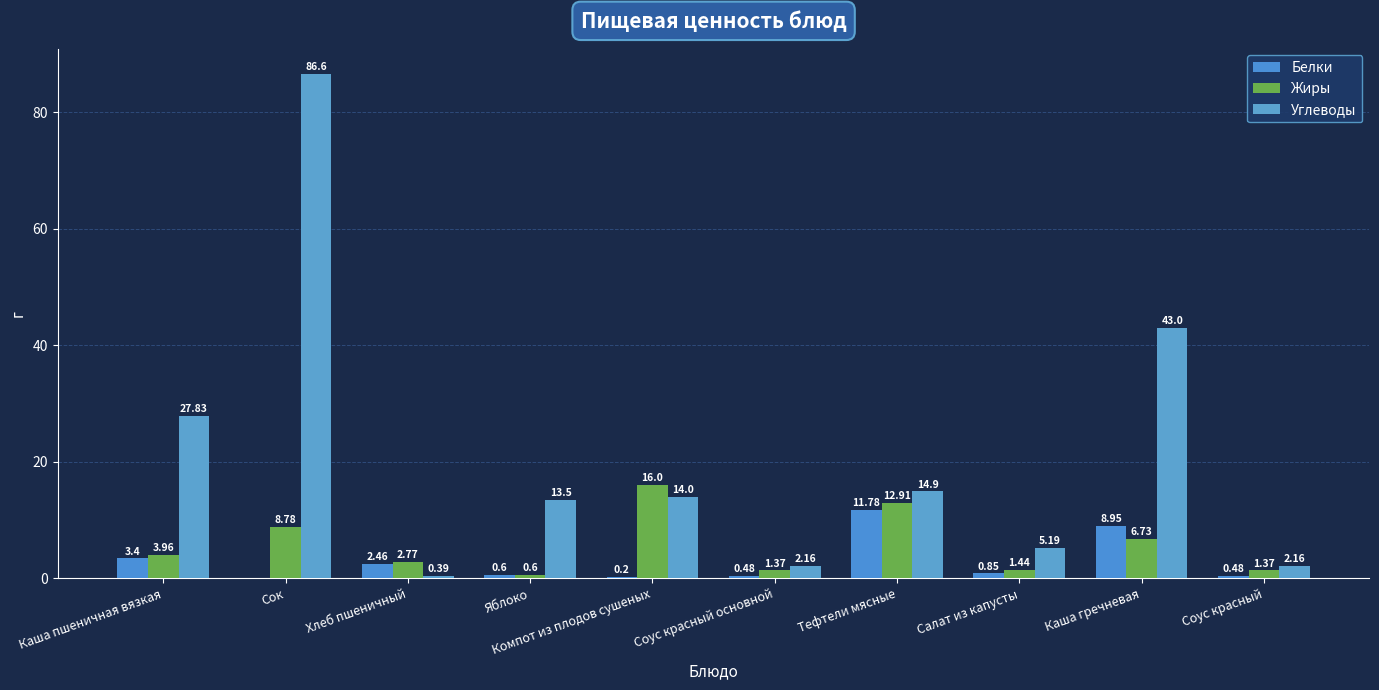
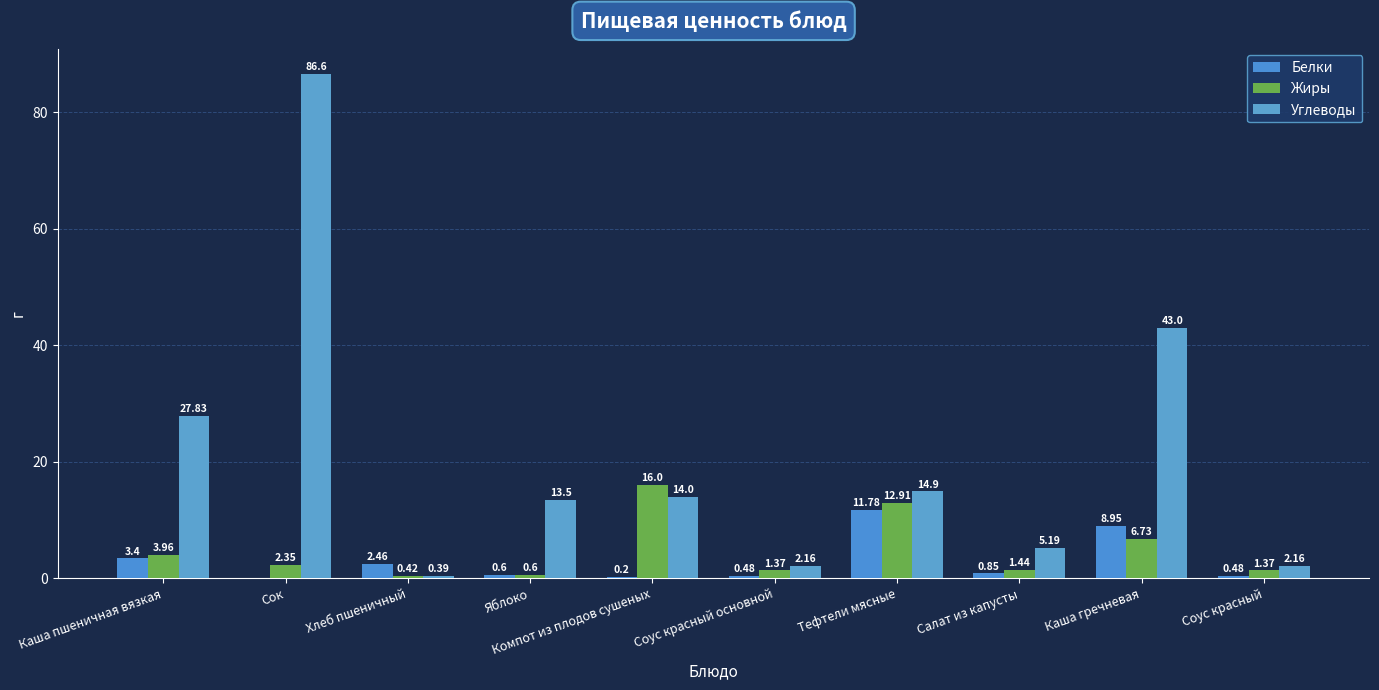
  {
    "Жиры": {
      "Каша пшеничная вязкая": 3.96,
-     "Сок": 8.78,
-     "Хлеб пшеничный": 2.77,
+     "Сок": 2.35,
+     "Хлеб пшеничный": 0.42,
      "Яблоко": 0.6,
      "Компот из плодов сушеных": 16.0,
      "Соус красный основной": 1.37,
      "Тефтели мясные": 12.91,
      "Салат из капусты": 1.44,
      "Каша гречневая": 6.73,
      "Соус красный": 1.37
    }
  }
